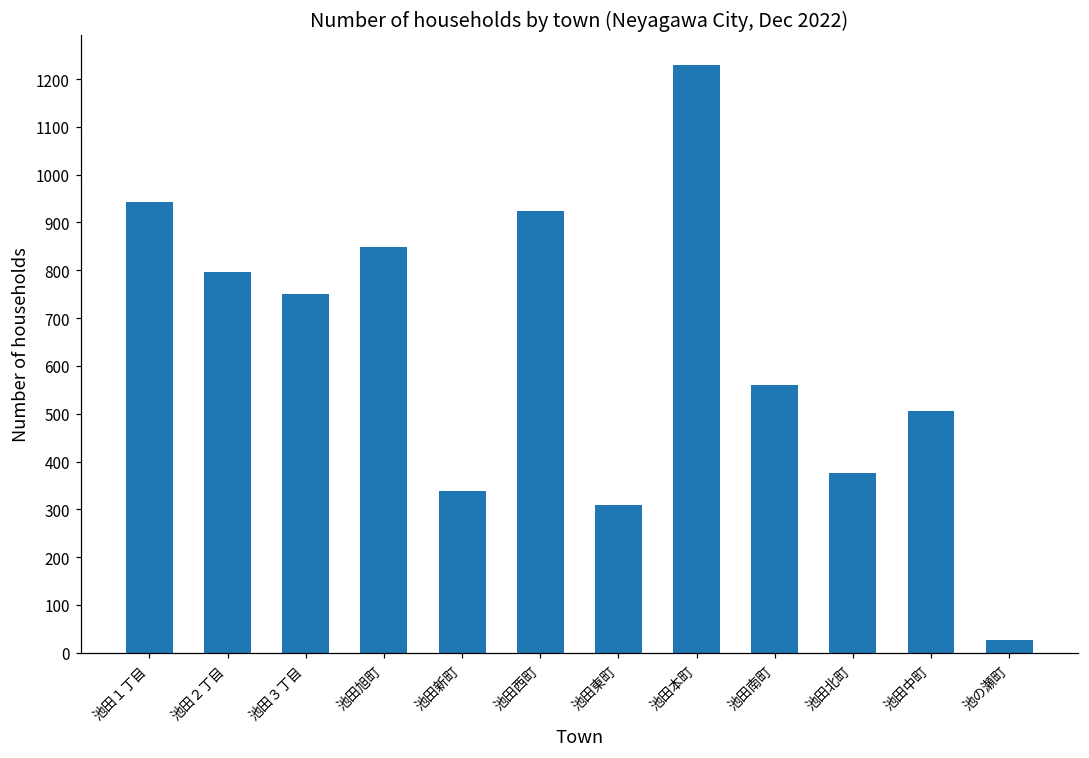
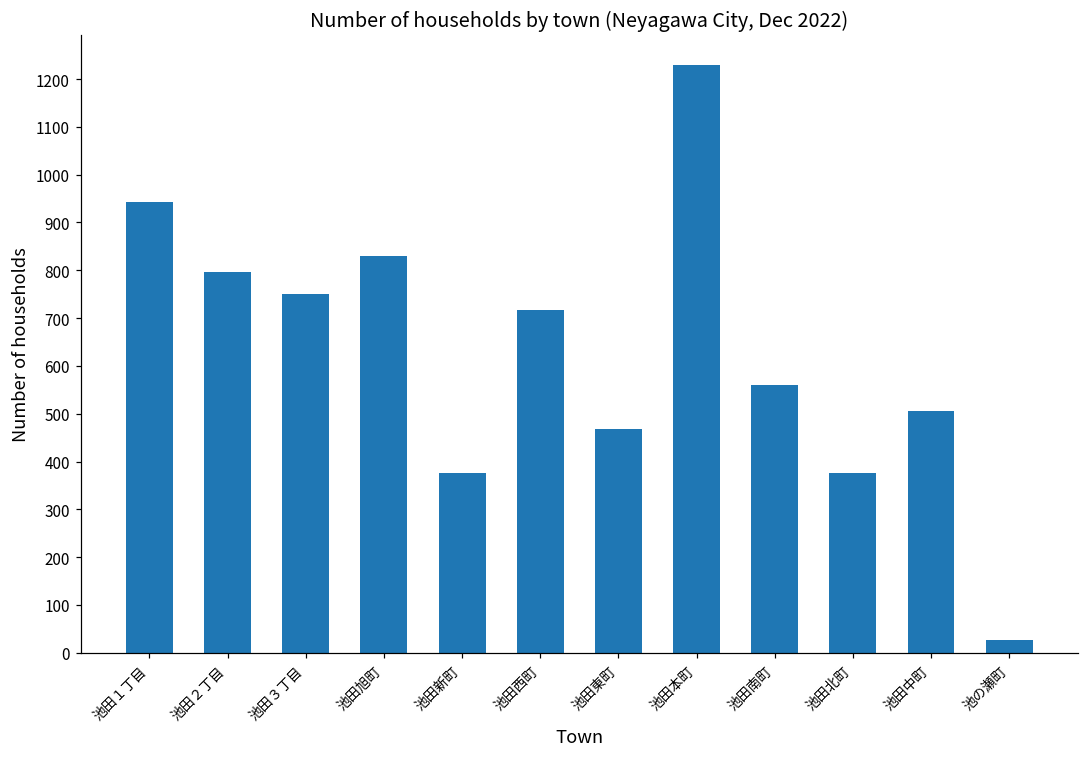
  {
    "池田１丁目": 940,
    "池田２丁目": 800,
    "池田３丁目": 750,
-   "池田旭町": 850,
-   "池田新町": 340,
-   "池田西町": 920,
-   "池田東町": 310,
+   "池田旭町": 830,
+   "池田新町": 380,
+   "池田西町": 720,
+   "池田東町": 470,
    "池田本町": 1230,
    "池田南町": 560,
    "池田北町": 380,
    "池田中町": 510,
    "池の瀬町": 30
  }
